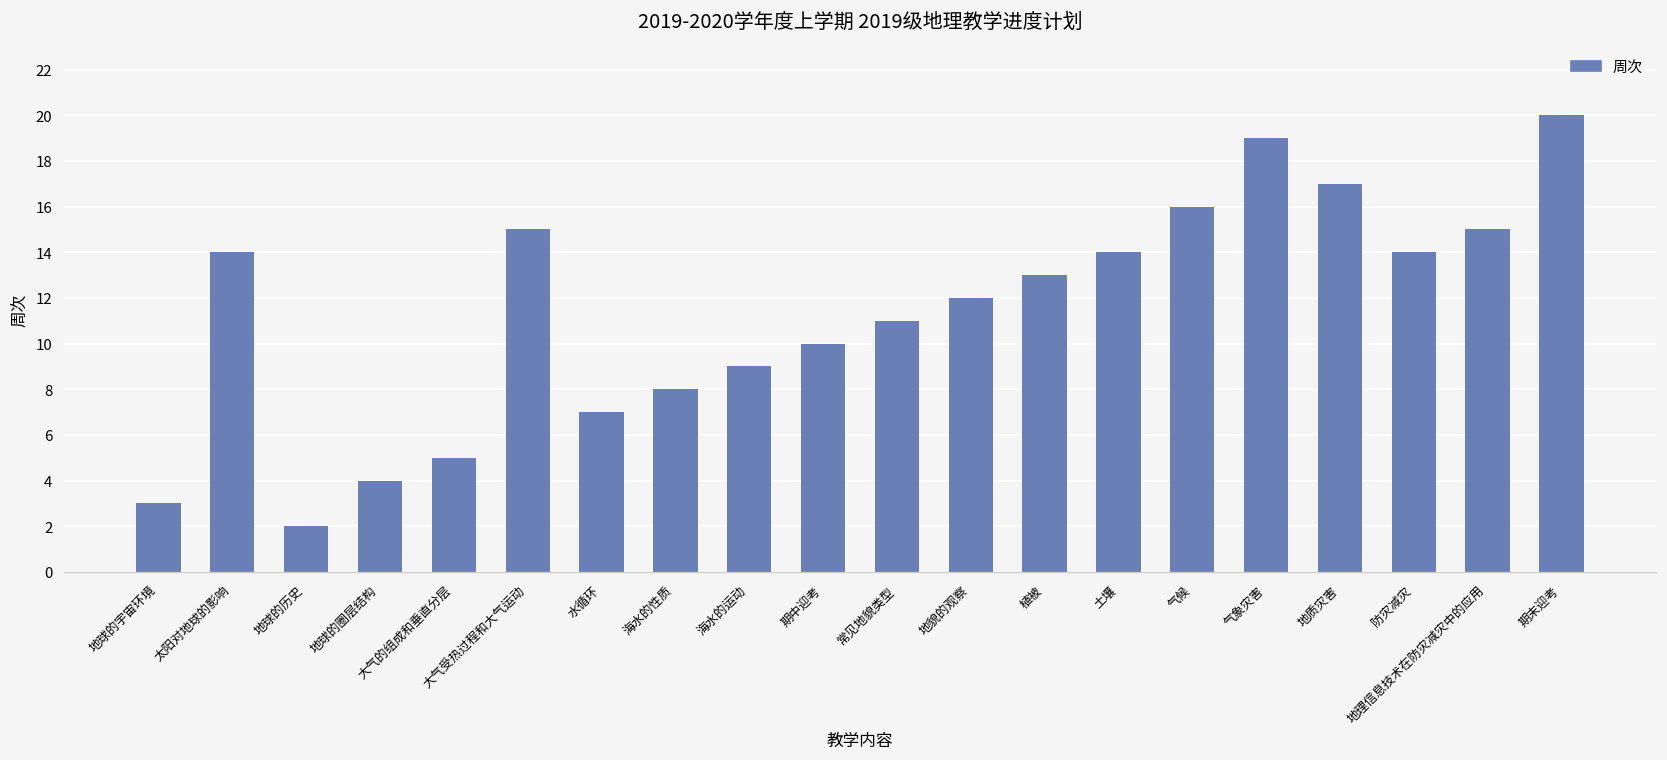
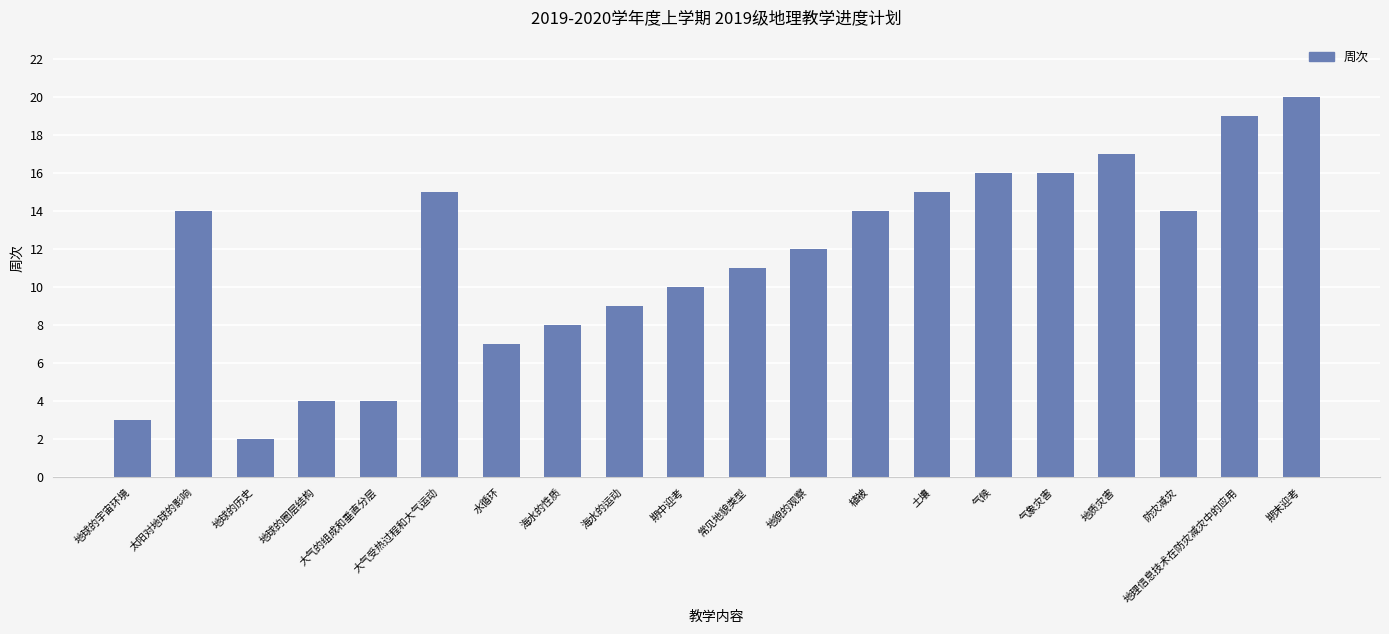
  {
    "地球的宇宙环境": 3,
    "太阳对地球的影响": 14,
    "地球的历史": 2,
    "地球的圈层结构": 4,
-   "大气的组成和垂直分层": 5,
+   "大气的组成和垂直分层": 4,
    "大气受热过程和大气运动": 15,
    "水循环": 7,
    "海水的性质": 8,
    "海水的运动": 9,
    "期中迎考": 10,
    "常见地貌类型": 11,
    "地貌的观察": 12,
-   "植被": 13,
-   "土壤": 14,
+   "植被": 14,
+   "土壤": 15,
    "气候": 16,
-   "气象灾害": 19,
+   "气象灾害": 16,
    "地质灾害": 17,
    "防灾减灾": 14,
-   "地理信息技术在防灾减灾中的应用": 15,
+   "地理信息技术在防灾减灾中的应用": 19,
    "期末迎考": 20
  }
